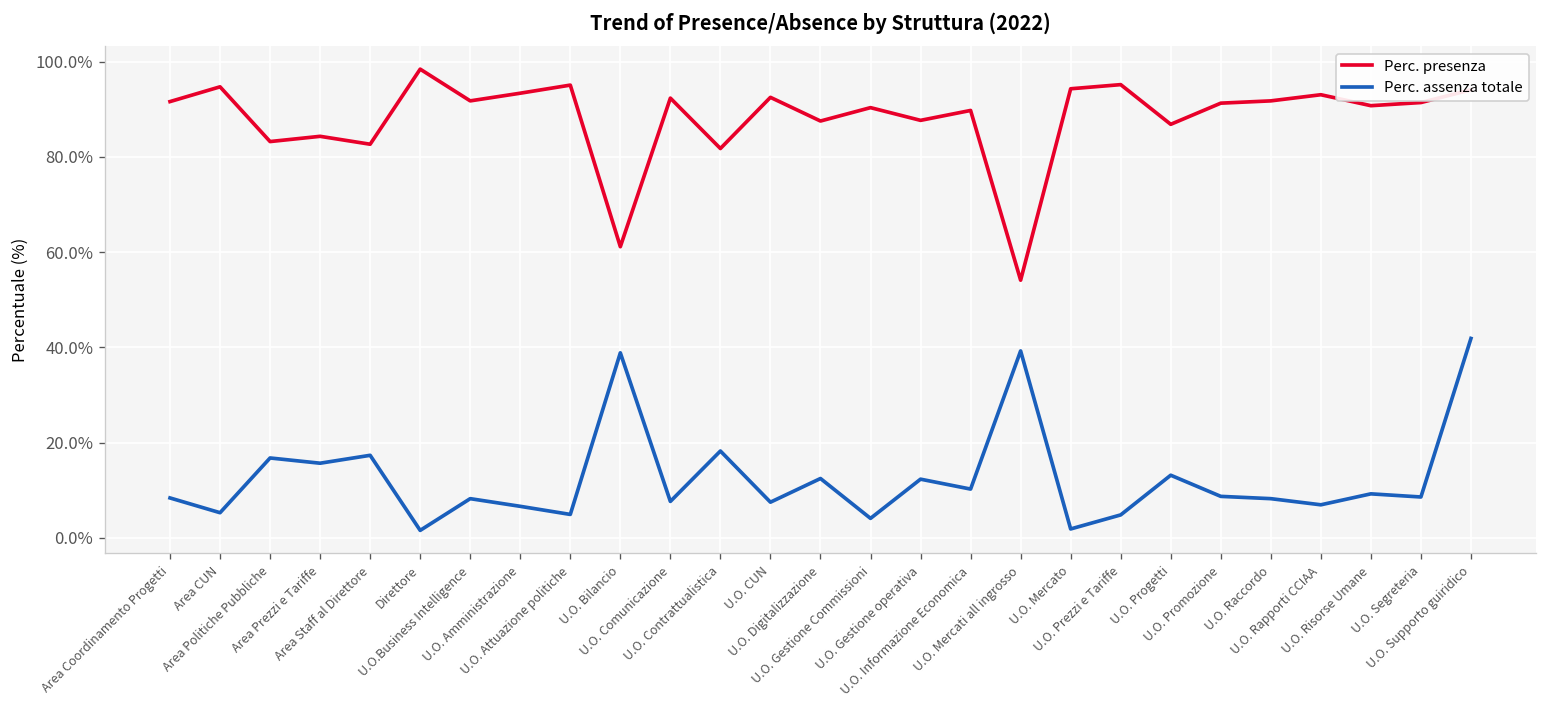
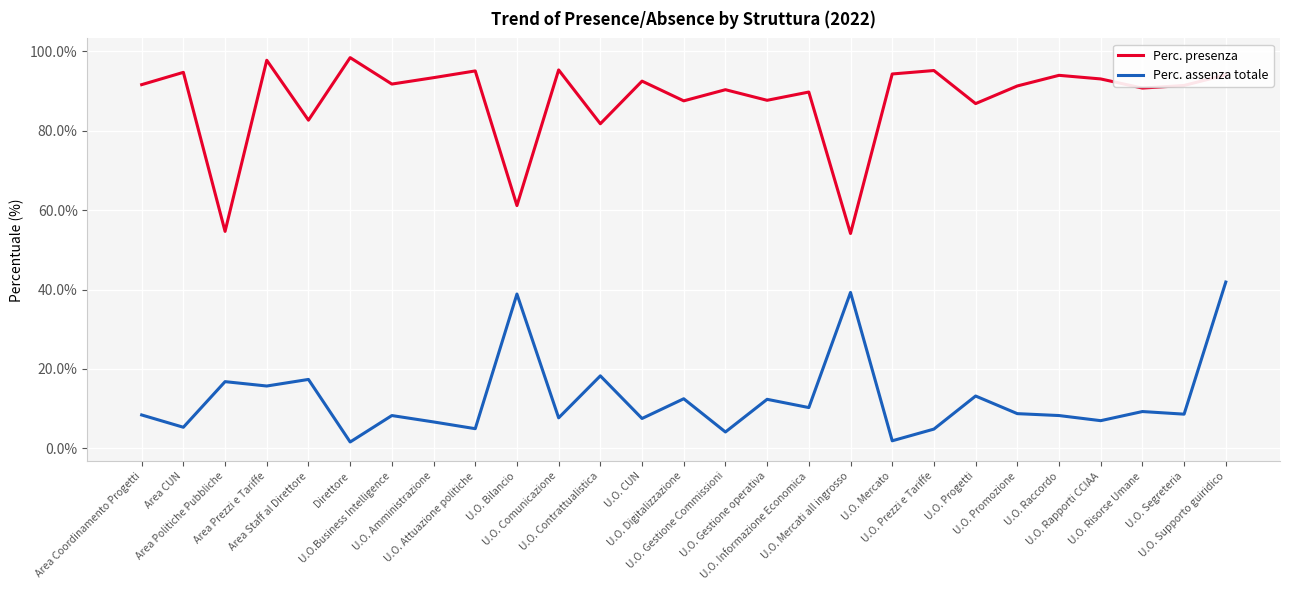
  {
    "Perc. presenza": {
      "Area Coordinamento Progetti": "92%",
      "Area CUN": "95%",
-     "Area Politiche Pubbliche": "83%",
-     "Area Prezzi e Tariffe": "84%",
+     "Area Politiche Pubbliche": "55%",
+     "Area Prezzi e Tariffe": "98%",
      "Area Staff al Direttore": "83%",
      "Direttore": "98%",
      "U.O.Business Intelligence": "92%",
      "U.O. Amministrazione": "93%",
      "U.O. Attuazione politiche": "95%",
      "U.O. Bilancio": "61%",
-     "U.O. Comunicazione": "92%",
+     "U.O. Comunicazione": "95%",
      "U.O. Contrattualistica": "82%",
      "U.O. CUN": "92%",
      "U.O. Digitalizzazione": "88%",
      "U.O. Gestione Commissioni": "90%",
      "U.O. Gestione operativa": "88%",
      "U.O. Informazione Economica": "90%",
      "U.O. Mercati all ingrosso": "54%",
      "U.O. Mercato": "94%",
      "U.O. Prezzi e Tariffe": "95%",
      "U.O. Progetti": "87%",
      "U.O. Promozione": "91%",
-     "U.O. Raccordo": "92%",
+     "U.O. Raccordo": "94%",
      "U.O. Rapporti CCIAA": "93%",
      "U.O. Risorse Umane": "91%"
    },
    "Perc. assenza totale": {
      "Area Coordinamento Progetti": "8%",
      "Area CUN": "5%",
      "Area Politiche Pubbliche": "17%",
      "Area Prezzi e Tariffe": "16%",
      "Area Staff al Direttore": "17%",
      "Direttore": "2%",
      "U.O.Business Intelligence": "8%",
      "U.O. Amministrazione": "7%",
      "U.O. Attuazione politiche": "5%",
      "U.O. Bilancio": "39%",
      "U.O. Comunicazione": "8%",
      "U.O. Contrattualistica": "18%",
      "U.O. CUN": "8%",
      "U.O. Digitalizzazione": "12%",
      "U.O. Gestione Commissioni": "4%",
      "U.O. Gestione operativa": "12%",
      "U.O. Informazione Economica": "10%",
      "U.O. Mercati all ingrosso": "39%",
      "U.O. Mercato": "2%",
      "U.O. Prezzi e Tariffe": "5%",
      "U.O. Progetti": "13%",
      "U.O. Promozione": "9%",
      "U.O. Raccordo": "8%",
      "U.O. Rapporti CCIAA": "7%",
      "U.O. Risorse Umane": "9%",
      "U.O. Segreteria": "9%",
      "U.O. Supporto guiridico": "42%"
    }
  }
